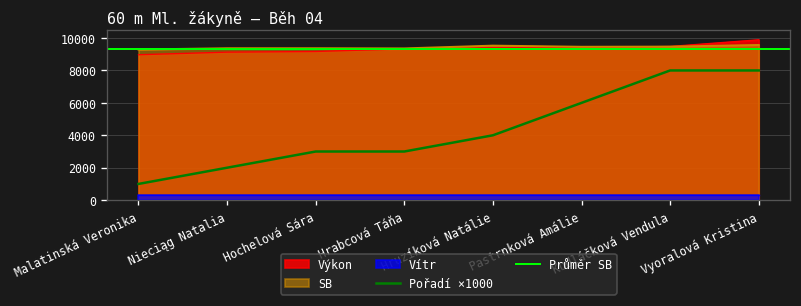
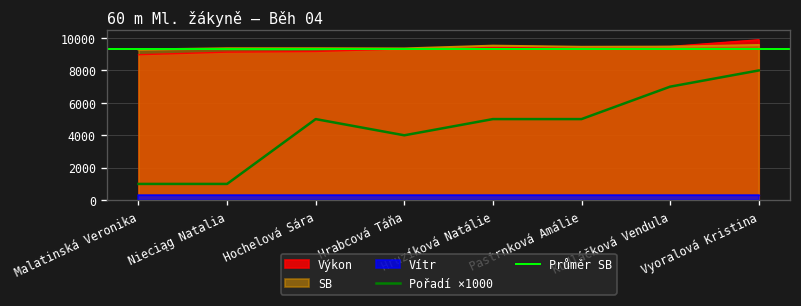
  {
    "Výkon": {
      "Malatinská Veronika": 9000,
      "Nieciąg Natalia": 9100,
      "Hochelová Sára": 9200,
      "Vyoralová Kristina": 9900
    },
    "SB": {
      "Malatinská Veronika": 9300,
      "Nieciąg Natalia": 9400,
      "Hochelová Sára": 9400,
      "Vyoralová Kristina": 9600
    },
    "Pořadí ×1000": {
      "Malatinská Veronika": 1000,
-     "Nieciąg Natalia": 2000,
-     "Hochelová Sára": 3000,
-     "Hrabcová Táňa": 3000,
-     "Hruzíková Natálie": 4000,
-     "Pastrnková Amálie": 6000,
-     "Kudláčková Vendula": 8000,
+     "Nieciąg Natalia": 1000,
+     "Hochelová Sára": 5000,
+     "Hrabcová Táňa": 4000,
+     "Hruzíková Natálie": 5000,
+     "Pastrnková Amálie": 5000,
+     "Kudláčková Vendula": 7000,
      "Vyoralová Kristina": 8000
    },
    "Vítr": {
      "Malatinská Veronika": 300,
      "Nieciąg Natalia": 300,
      "Hochelová Sára": 300,
      "Hrabcová Táňa": 300,
      "Hruzíková Natálie": 300,
      "Pastrnková Amálie": 300,
      "Kudláčková Vendula": 300,
      "Vyoralová Kristina": 300
    }
  }
